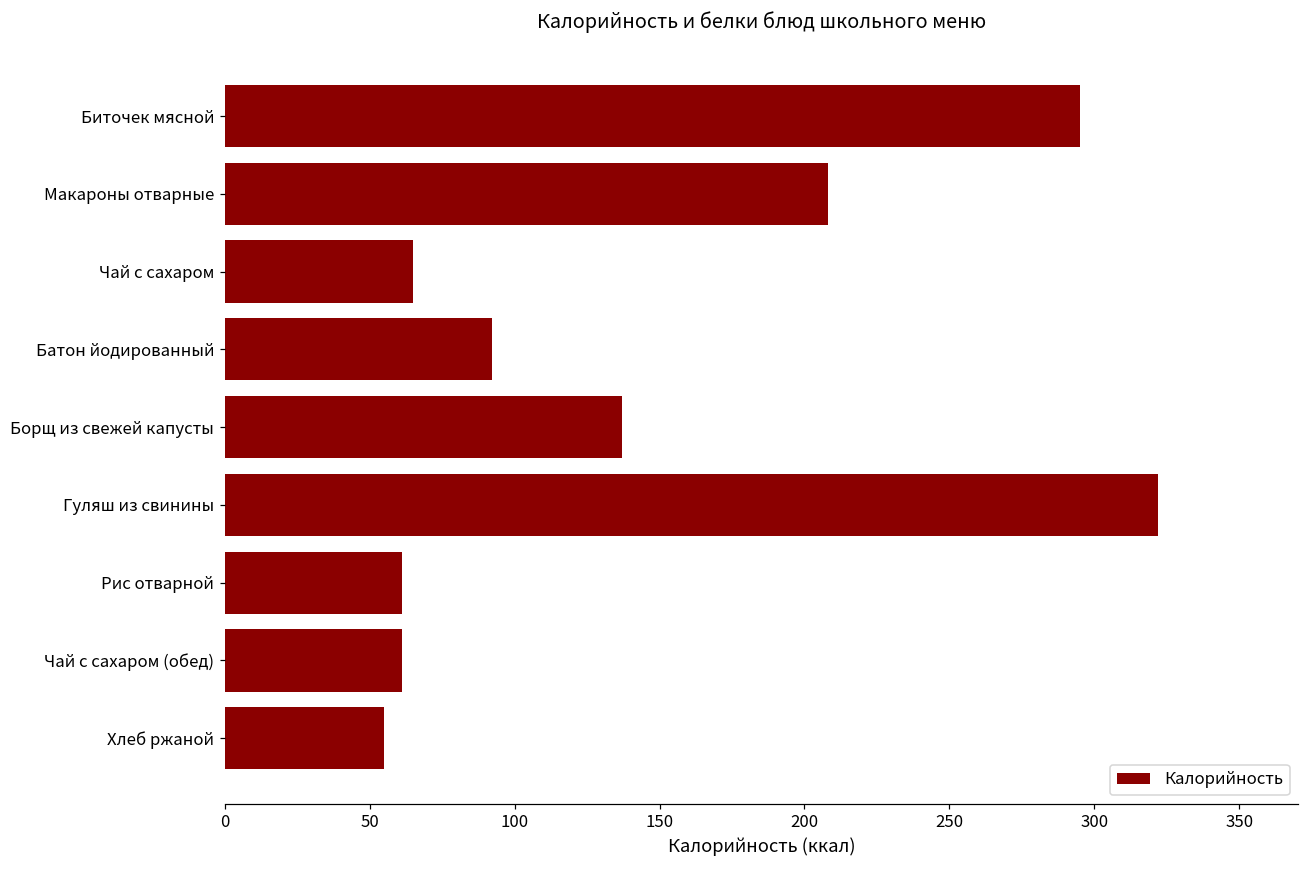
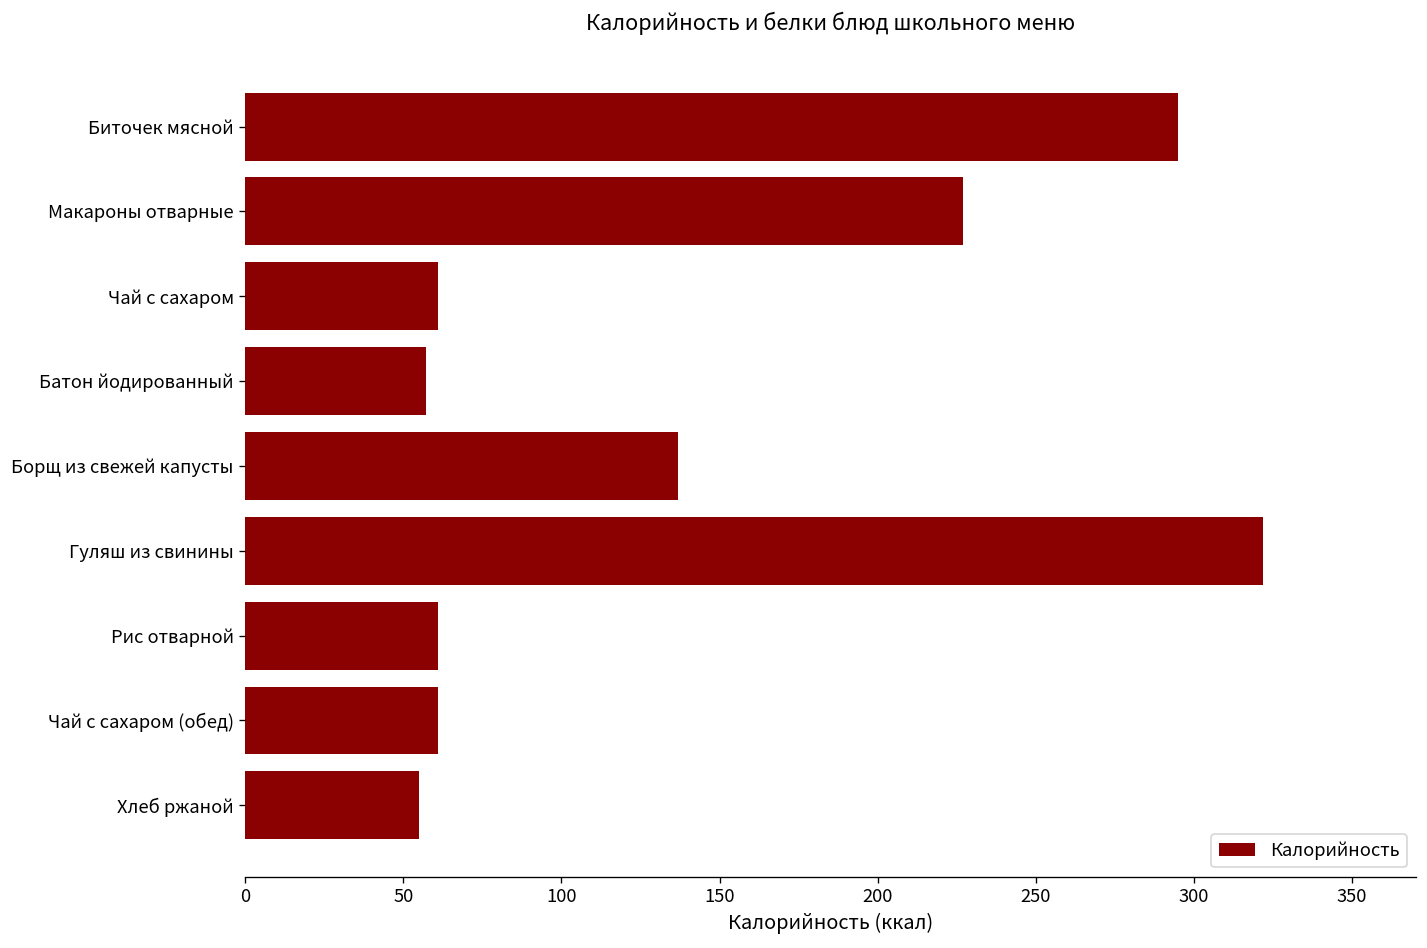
  {
    "Биточек мясной": 295,
-   "Макароны отварные": 208,
-   "Чай с сахаром": 65,
-   "Батон йодированный": 92,
+   "Макароны отварные": 227,
+   "Чай с сахаром": 61,
+   "Батон йодированный": 57,
    "Борщ из свежей капусты": 137,
    "Гуляш из свинины": 322,
    "Рис отварной": 61,
    "Чай с сахаром (обед)": 61,
    "Хлеб ржаной": 55
  }
